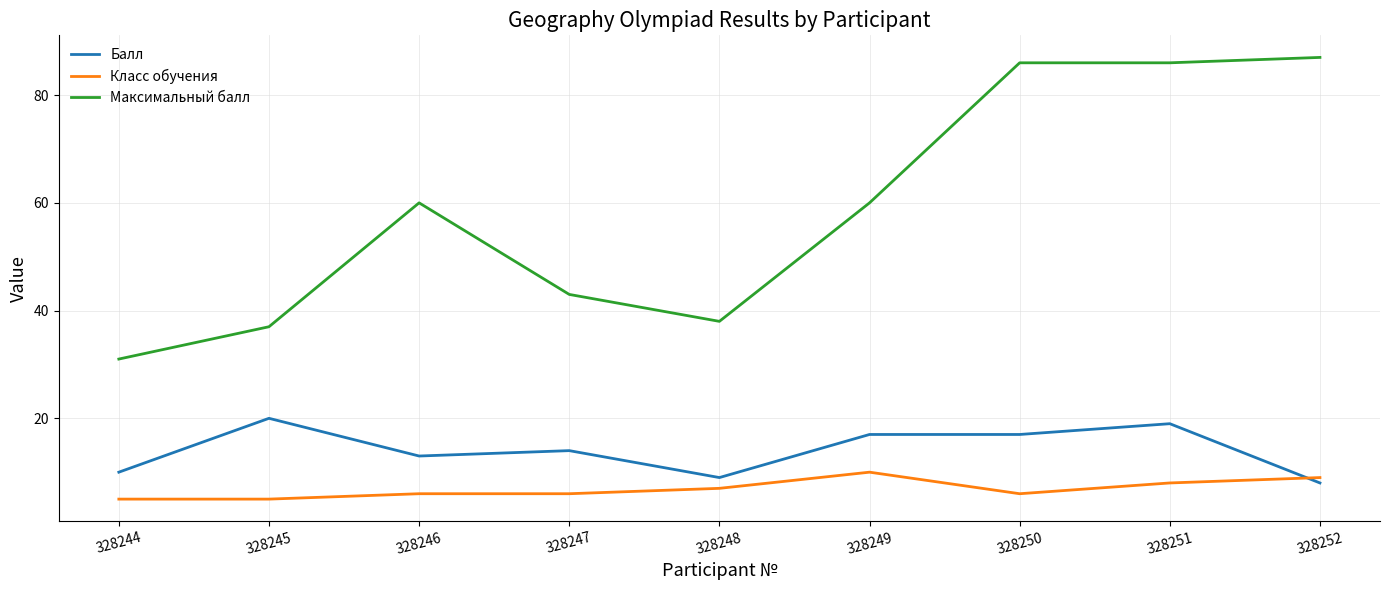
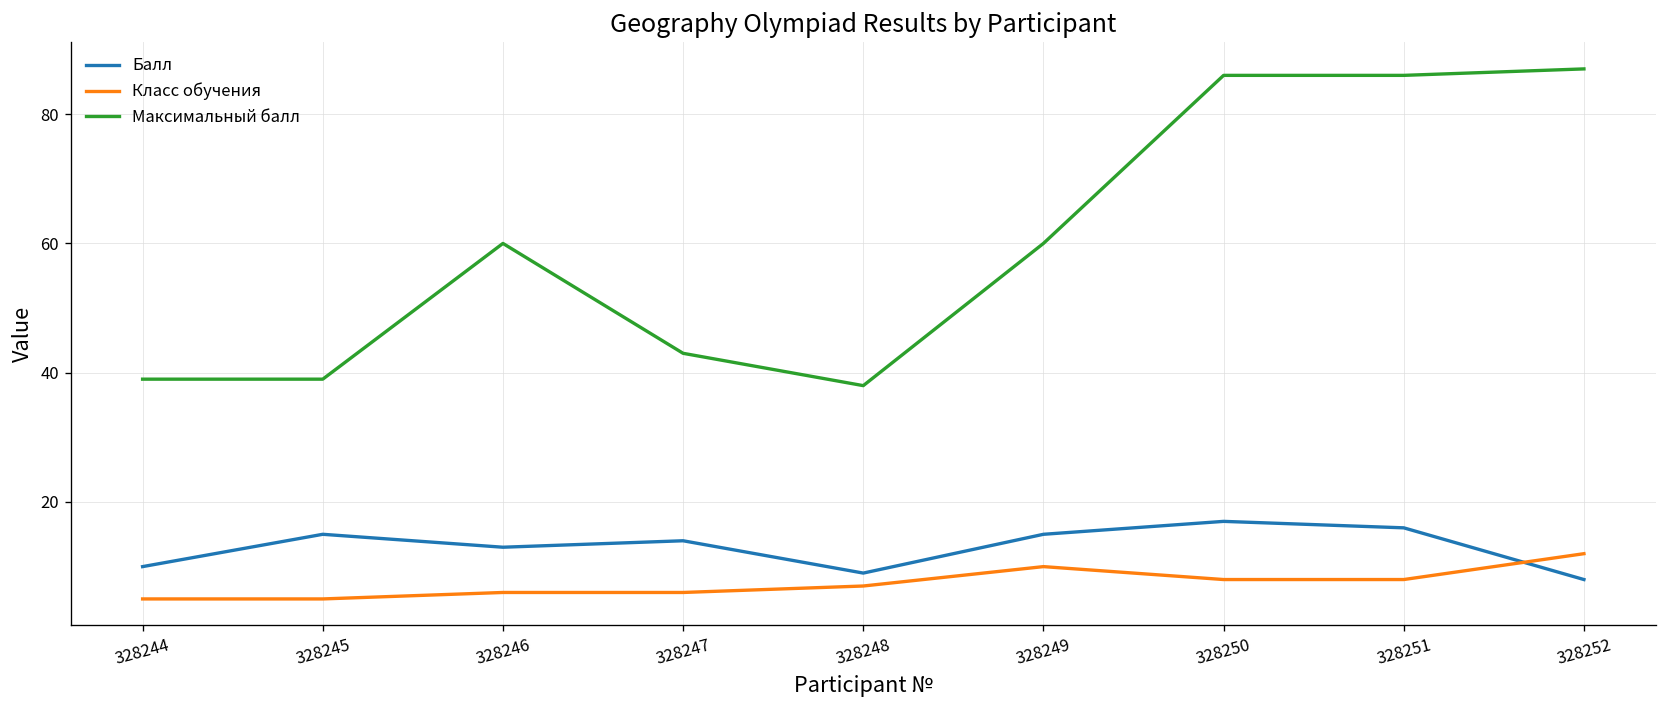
  {
    "Балл": {
      "328244": 10,
-     "328245": 20,
+     "328245": 15,
      "328246": 13,
      "328247": 14,
      "328248": 9,
-     "328249": 17,
+     "328249": 15,
      "328250": 17,
-     "328251": 19,
+     "328251": 16,
      "328252": 8
    },
    "Класс обучения": {
      "328244": 5,
      "328245": 5,
      "328246": 6,
      "328247": 6,
      "328248": 7,
      "328249": 10,
-     "328250": 6,
+     "328250": 8,
      "328251": 8,
-     "328252": 9
+     "328252": 12
    },
    "Максимальный балл": {
-     "328244": 31,
-     "328245": 37,
+     "328244": 39,
+     "328245": 39,
      "328246": 60,
      "328247": 43,
      "328248": 38,
      "328249": 60,
      "328250": 86,
      "328251": 86,
      "328252": 87
    }
  }
